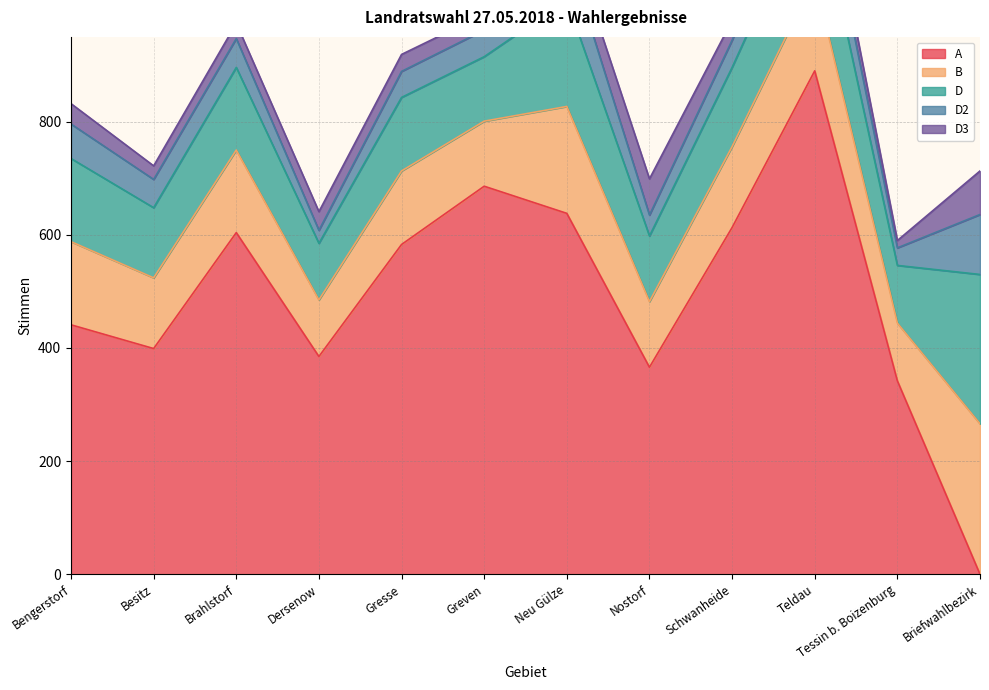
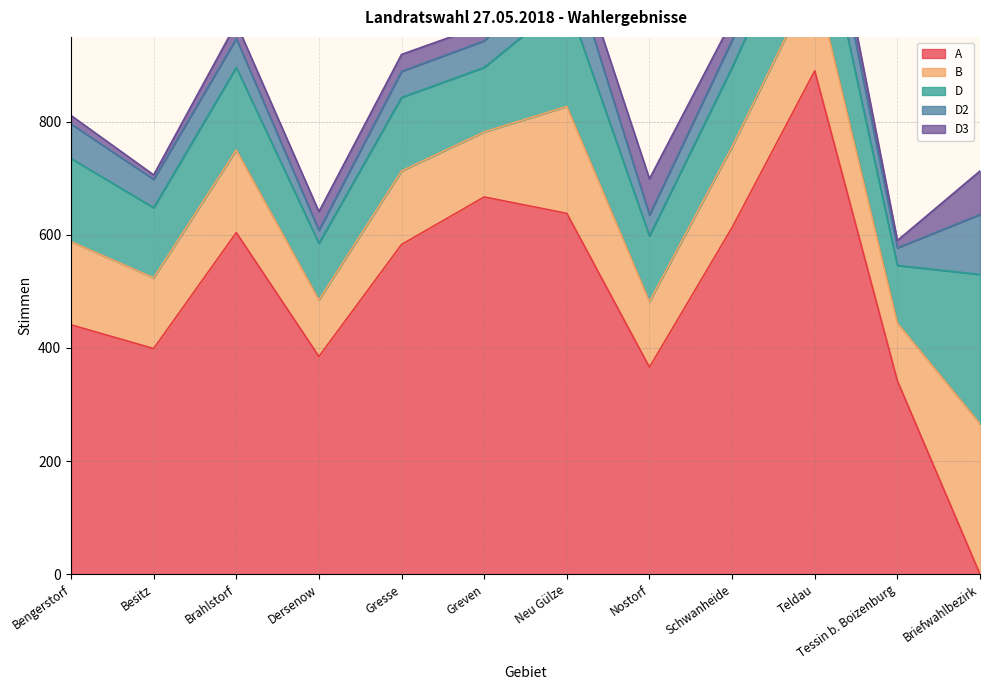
  {
    "A": {
      "Bengerstorf": 440,
      "Besitz": 400,
      "Brahlstorf": 600,
      "Dersenow": 390,
      "Gresse": 580,
-     "Greven": 690,
+     "Greven": 670,
      "Neu Gülze": 640,
      "Nostorf": 370,
      "Schwanheide": 610,
      "Teldau": 890,
      "Tessin b. Boizenburg": 340,
      "Briefwahlbezirk": 0
    },
    "B": {
      "Bengerstorf": 150,
      "Besitz": 130,
      "Brahlstorf": 150,
      "Dersenow": 100,
      "Gresse": 130,
      "Greven": 120,
      "Neu Gülze": 190,
      "Nostorf": 120,
      "Schwanheide": 140,
      "Tessin b. Boizenburg": 100,
      "Briefwahlbezirk": 270
    },
    "D3": {
-     "Bengerstorf": 40,
-     "Besitz": 20,
+     "Bengerstorf": 20,
+     "Besitz": 10,
      "Dersenow": 30,
      "Gresse": 30,
      "Nostorf": 60,
      "Tessin b. Boizenburg": 10,
      "Briefwahlbezirk": 80
    }
  }
